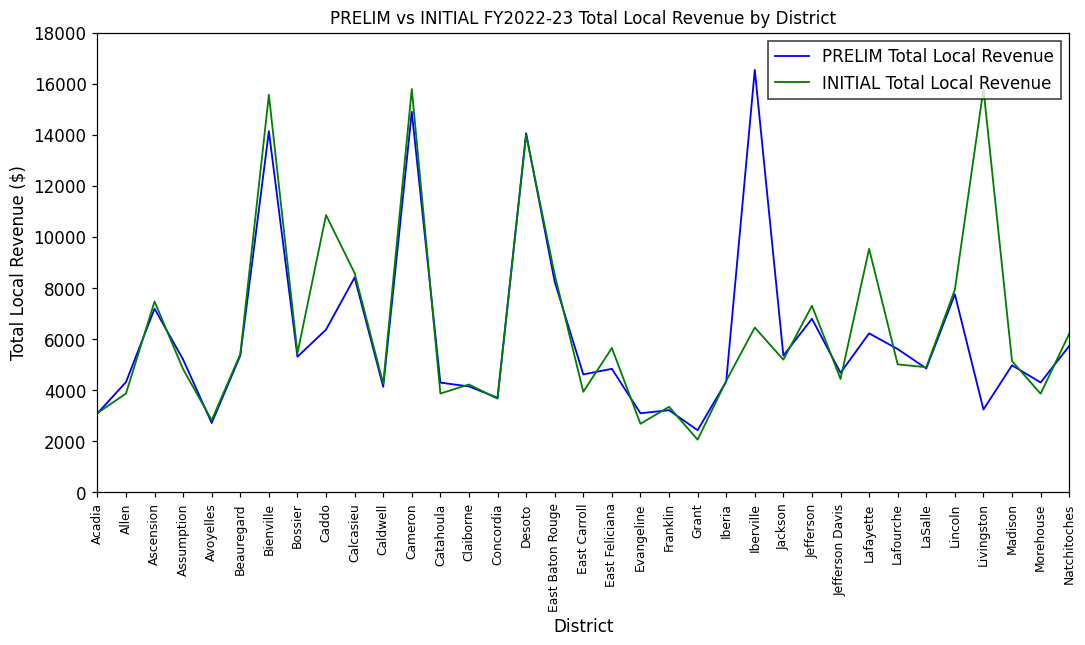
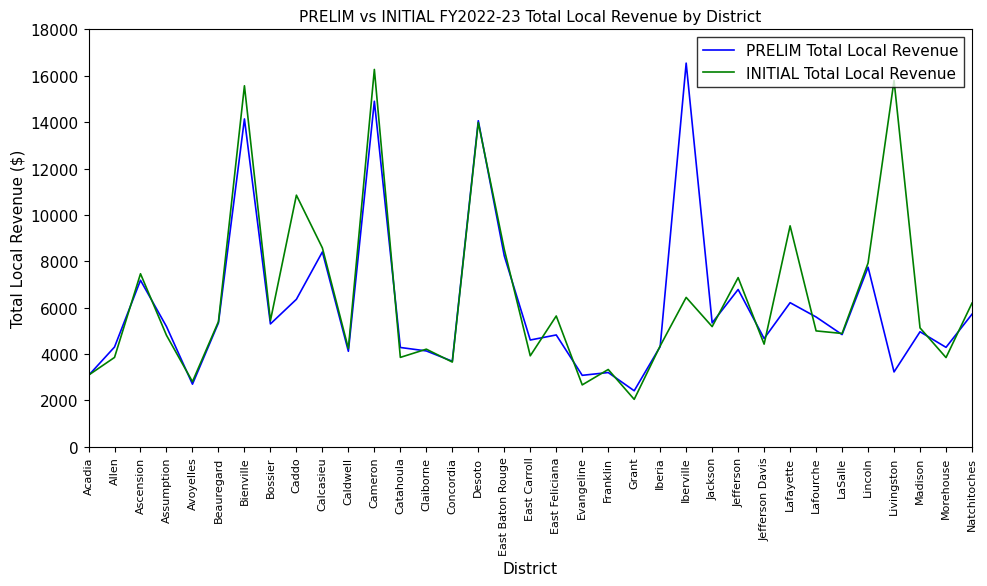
  {
    "PRELIM Total Local Revenue": {
      "Allen": 4300,
      "Ascension": 7200,
      "Assumption": 5200,
      "Avoyelles": 2700,
      "Bienville": 14100,
      "Bossier": 5300,
      "Caddo": 6400,
      "Calcasieu": 8400,
      "Caldwell": 4100,
      "Cameron": 14900,
      "Catahoula": 4300,
      "East Baton Rouge": 8200,
      "East Carroll": 4600,
      "East Feliciana": 4800,
      "Evangeline": 3100,
      "Franklin": 3200,
      "Grant": 2400,
      "Iberville": 16500,
      "Jackson": 5300,
      "Jefferson": 6800,
      "Jefferson Davis": 4700,
      "Lafayette": 6200,
      "Lafourche": 5600,
      "Lincoln": 7700,
      "Livingston": 3200,
      "Madison": 5000,
      "Morehouse": 4300,
      "Natchitoches": 5700
    },
    "INITIAL Total Local Revenue": {
      "Allen": 3900,
      "Ascension": 7500,
      "Assumption": 4800,
      "Avoyelles": 2800,
      "Bienville": 15600,
      "Bossier": 5400,
      "Caddo": 10900,
      "Calcasieu": 8600,
      "Caldwell": 4200,
-     "Cameron": 15800,
+     "Cameron": 16300,
      "Catahoula": 3900,
      "East Baton Rouge": 8500,
      "East Carroll": 3900,
      "East Feliciana": 5600,
      "Evangeline": 2700,
      "Franklin": 3300,
      "Grant": 2000,
      "Iberville": 6400,
      "Jackson": 5200,
      "Jefferson": 7300,
      "Jefferson Davis": 4400,
      "Lafayette": 9500,
      "Lafourche": 5000,
      "Lincoln": 7900,
      "Madison": 5100,
      "Morehouse": 3800,
      "Natchitoches": 6200
    }
  }
